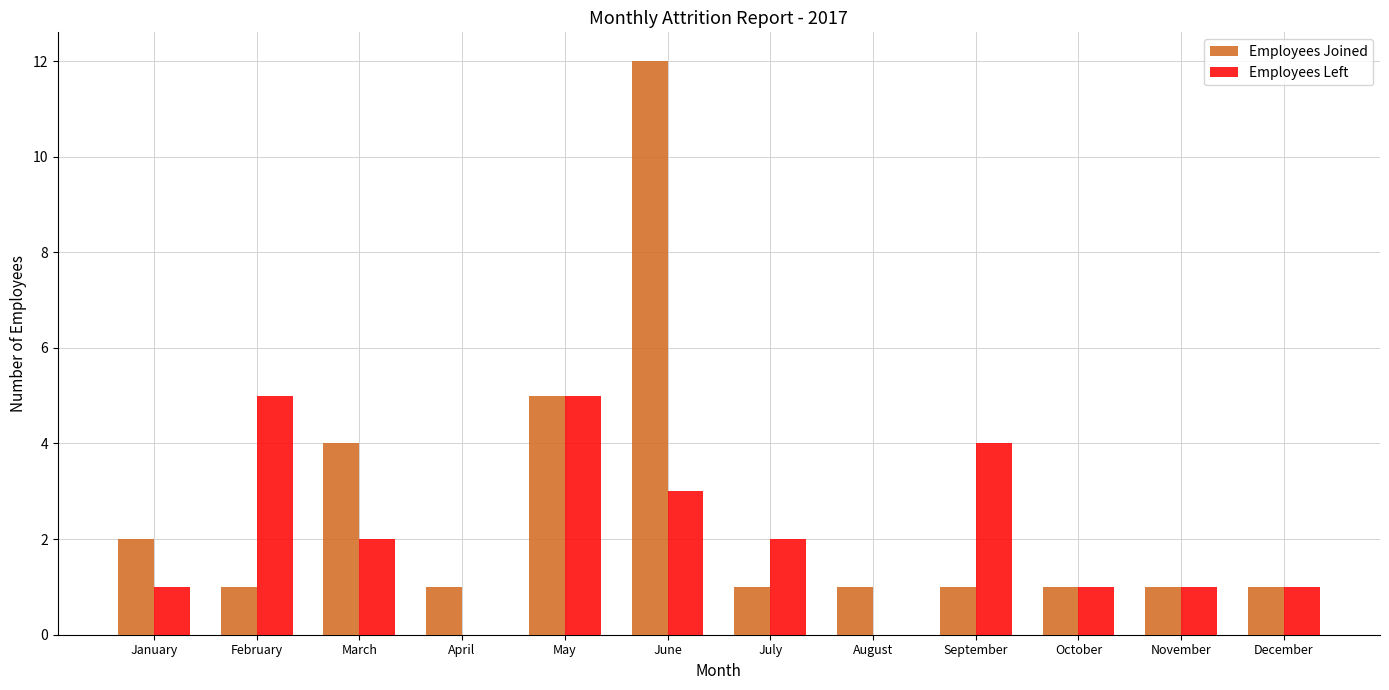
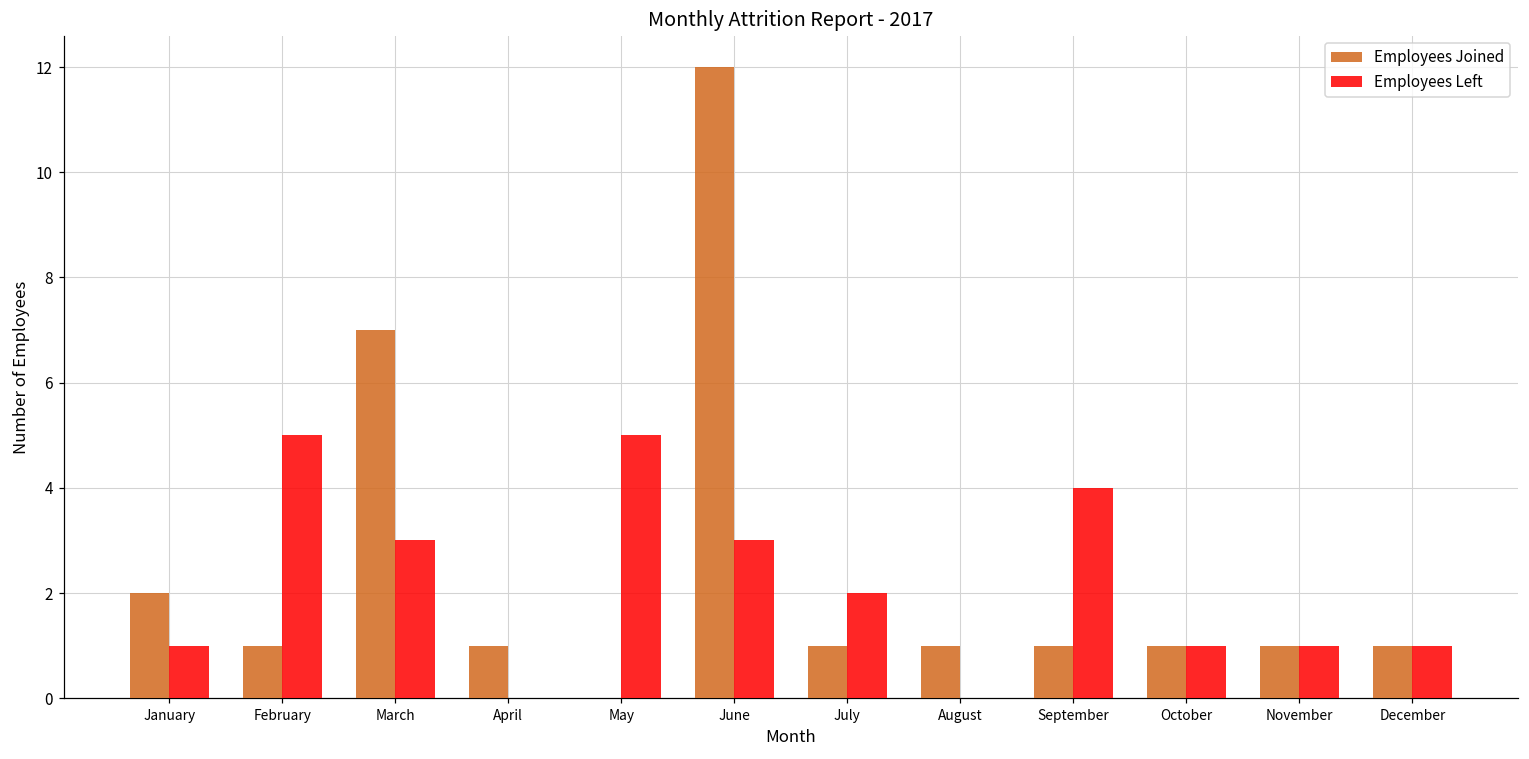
  {
    "Employees Joined": {
      "January": 2,
      "February": 1,
-     "March": 4,
+     "March": 7,
      "April": 1,
-     "May": 5,
+     "May": 0,
      "June": 12,
      "July": 1,
      "August": 1,
      "September": 1,
      "October": 1,
      "November": 1,
      "December": 1
    },
    "Employees Left": {
      "January": 1,
      "February": 5,
-     "March": 2,
+     "March": 3,
      "April": 0,
      "May": 5,
      "June": 3,
      "July": 2,
      "August": 0,
      "September": 4,
      "October": 1,
      "November": 1,
      "December": 1
    }
  }
